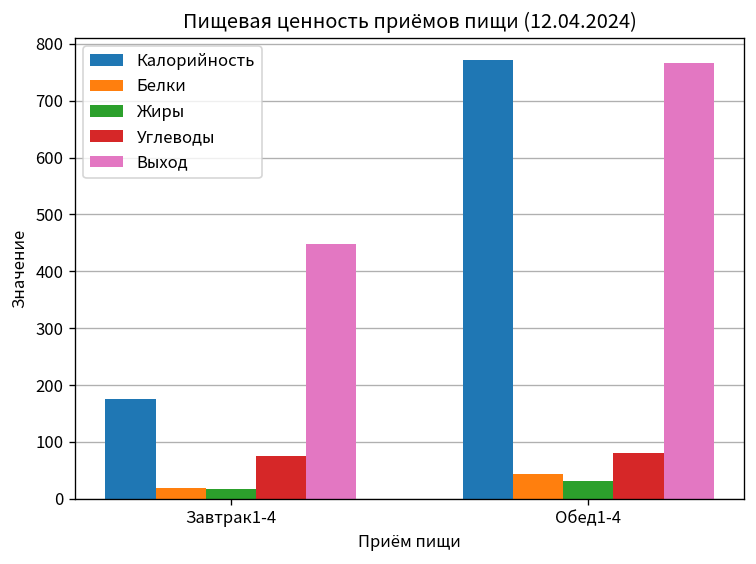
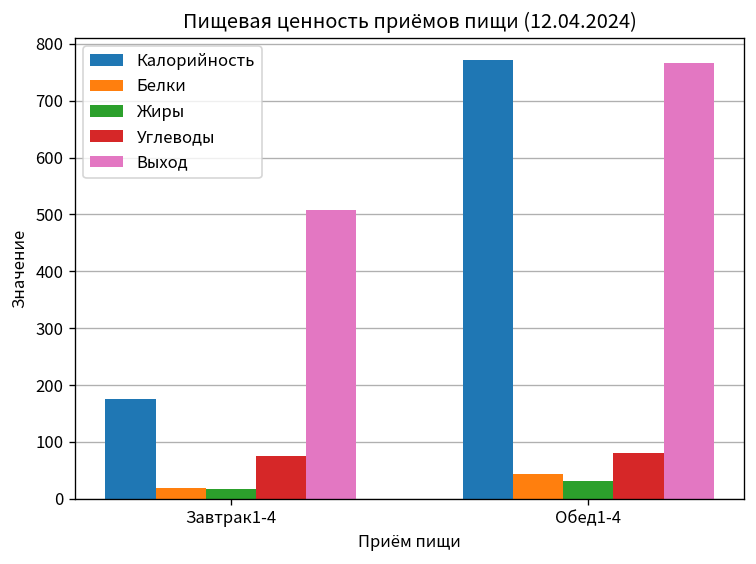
  {
    "Калорийность": {
      "Завтрак1-4": 180,
      "Обед1-4": 770
    },
    "Белки": {
      "Завтрак1-4": 20,
      "Обед1-4": 40
    },
    "Жиры": {
      "Завтрак1-4": 20,
      "Обед1-4": 30
    },
    "Углеводы": {
      "Завтрак1-4": 80,
      "Обед1-4": 80
    },
    "Выход": {
-     "Завтрак1-4": 450,
+     "Завтрак1-4": 510,
      "Обед1-4": 770
    }
  }
